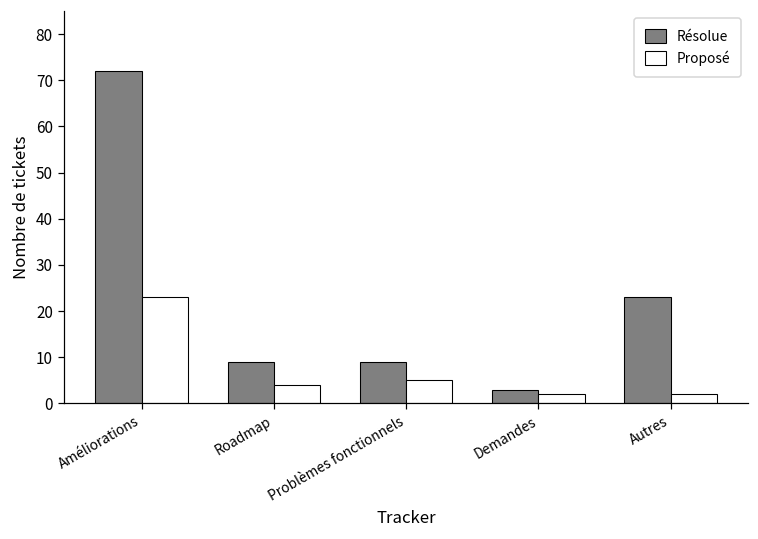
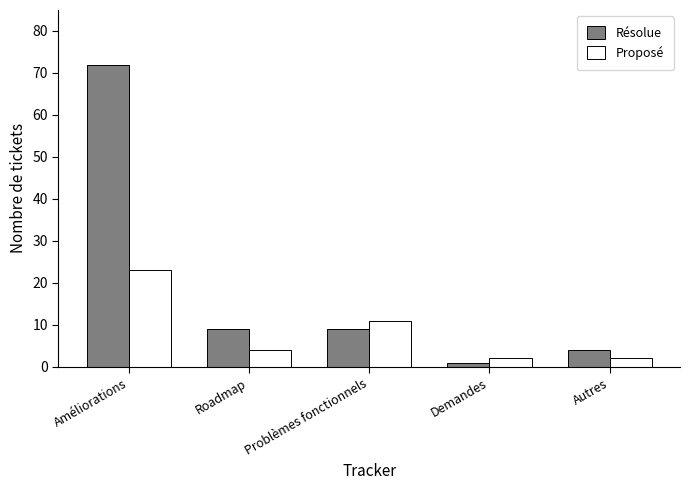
  {
    "Résolue": {
      "Améliorations": 72,
      "Roadmap": 9,
      "Problèmes fonctionnels": 9,
-     "Demandes": 3,
-     "Autres": 23
+     "Demandes": 1,
+     "Autres": 4
    },
    "Proposé": {
      "Améliorations": 23,
      "Roadmap": 4,
-     "Problèmes fonctionnels": 5,
+     "Problèmes fonctionnels": 11,
      "Demandes": 2,
      "Autres": 2
    }
  }
